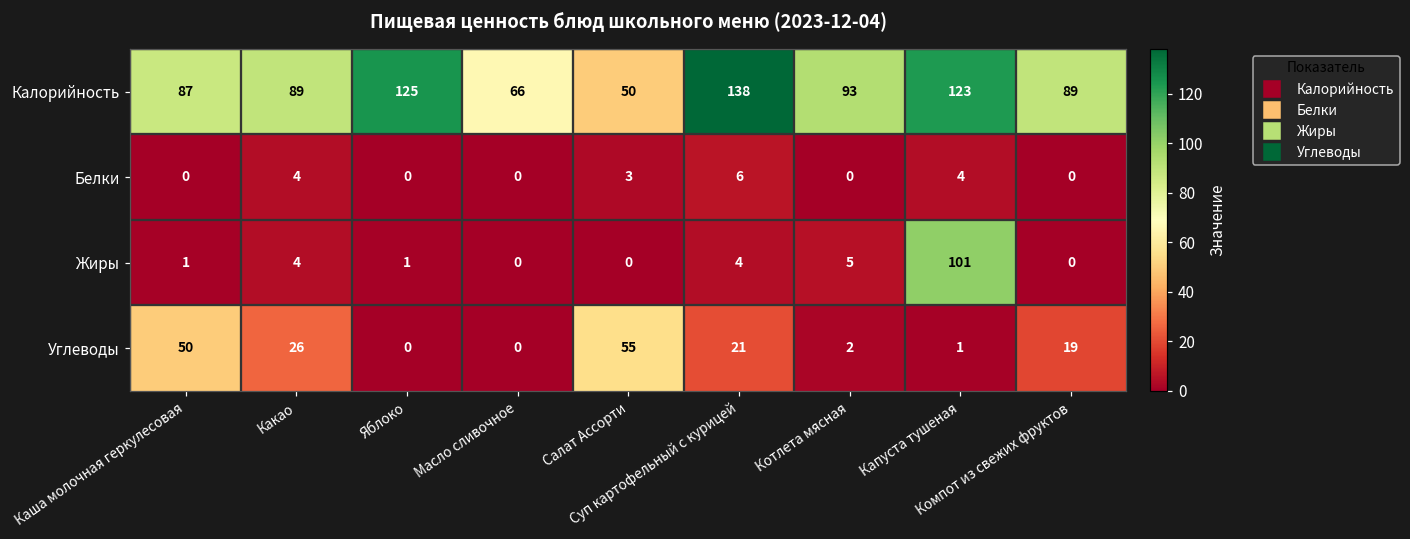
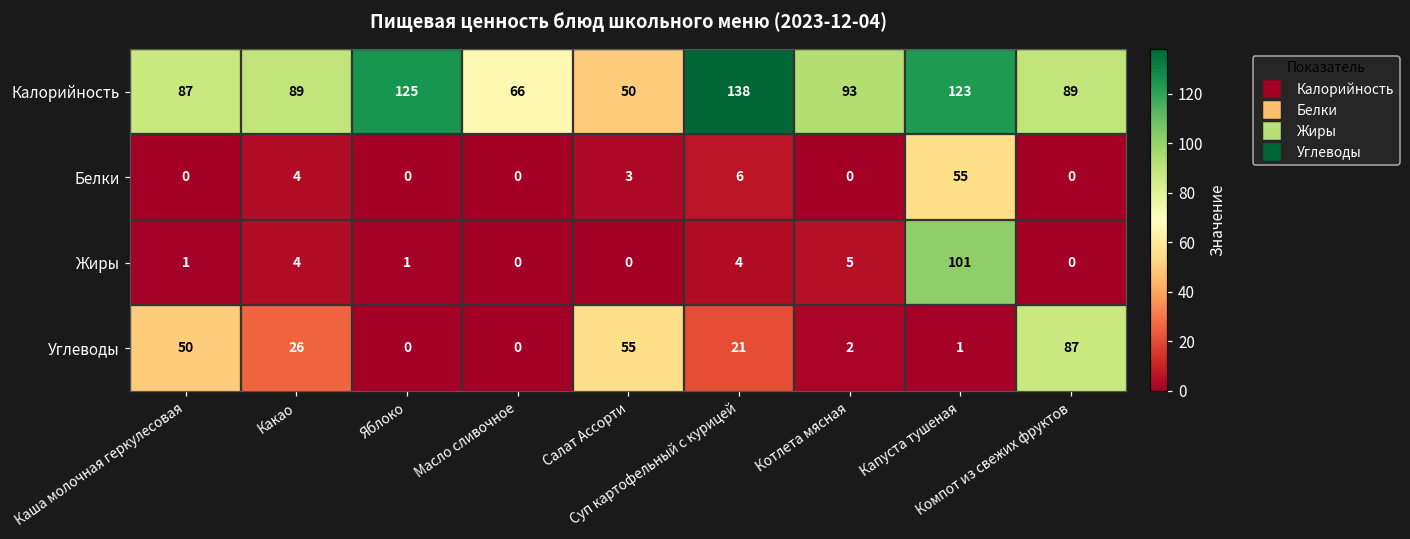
  {
    "Калорийность": {
      "Каша молочная геркулесовая": 87,
      "Какао": 89,
      "Яблоко": 125,
      "Масло сливочное": 66,
      "Салат Ассорти": 50,
      "Суп картофельный с курицей": 138,
      "Котлета мясная": 93,
      "Капуста тушеная": 123,
      "Компот из свежих фруктов": 89
    },
    "Белки": {
      "Каша молочная геркулесовая": 0,
      "Какао": 4,
      "Яблоко": 0,
      "Масло сливочное": 0,
      "Салат Ассорти": 3,
      "Суп картофельный с курицей": 6,
      "Котлета мясная": 0,
-     "Капуста тушеная": 4,
+     "Капуста тушеная": 55,
      "Компот из свежих фруктов": 0
    },
    "Жиры": {
      "Каша молочная геркулесовая": 1,
      "Какао": 4,
      "Яблоко": 1,
      "Масло сливочное": 0,
      "Салат Ассорти": 0,
      "Суп картофельный с курицей": 4,
      "Котлета мясная": 5,
      "Капуста тушеная": 101,
      "Компот из свежих фруктов": 0
    },
    "Углеводы": {
      "Каша молочная геркулесовая": 50,
      "Какао": 26,
      "Яблоко": 0,
      "Масло сливочное": 0,
      "Салат Ассорти": 55,
      "Суп картофельный с курицей": 21,
      "Котлета мясная": 2,
      "Капуста тушеная": 1,
-     "Компот из свежих фруктов": 19
+     "Компот из свежих фруктов": 87
    }
  }
